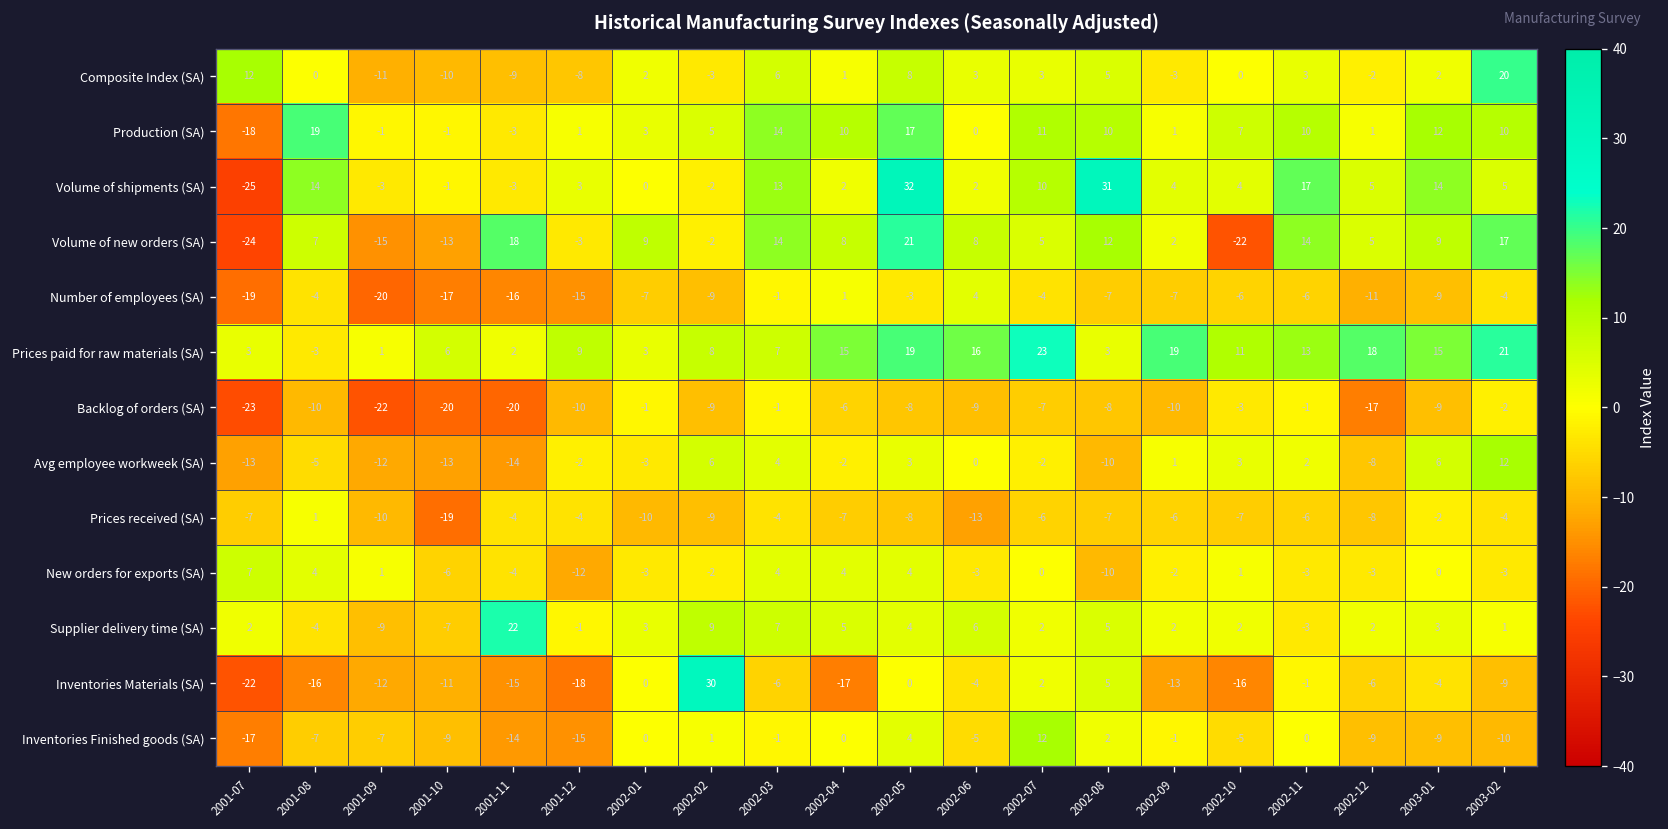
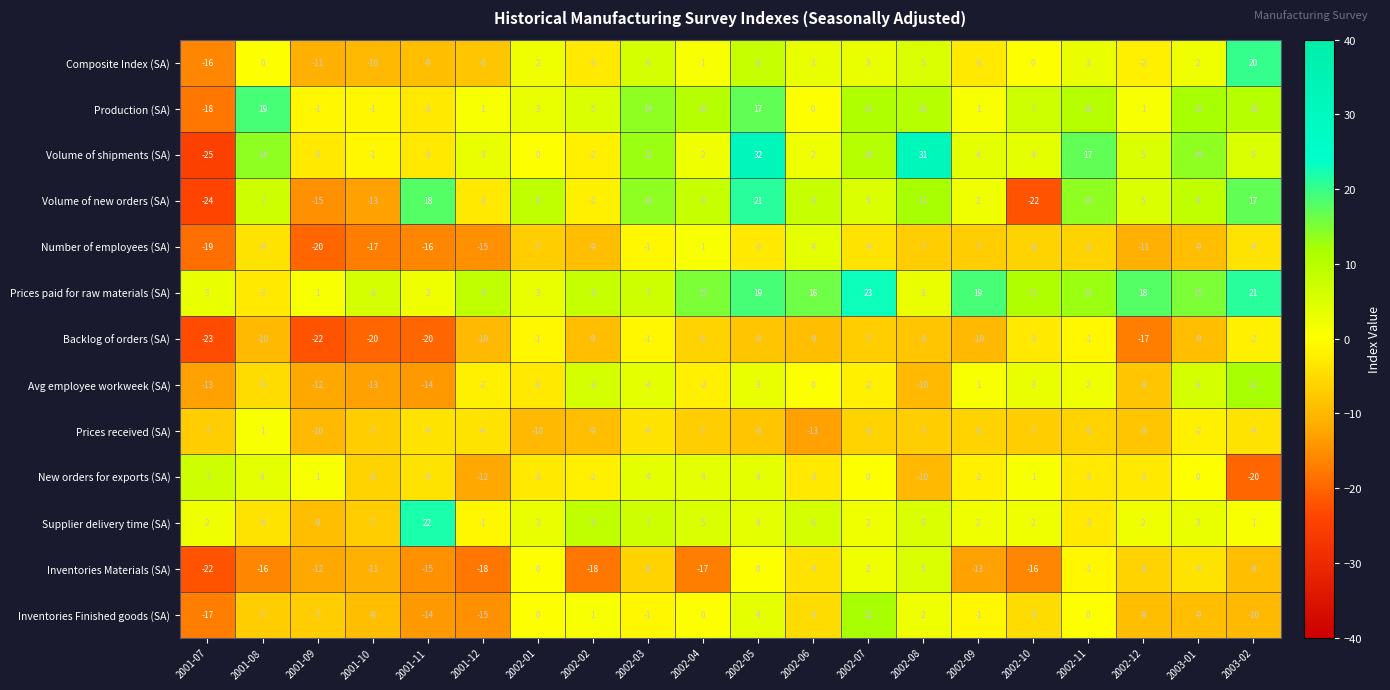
  {
    "Composite Index (SA)": {
-     "2001-07": 12,
+     "2001-07": -16,
      "2001-08": 0,
      "2001-09": -11,
      "2001-10": -10,
      "2001-11": -9,
      "2001-12": -8,
      "2002-01": 2,
      "2002-02": -3,
      "2002-03": 6,
      "2002-04": 1,
      "2002-05": 8,
      "2002-06": 3,
      "2002-07": 3,
      "2002-08": 5,
      "2002-09": -3,
      "2002-10": 0,
      "2002-11": 3,
      "2002-12": -2,
      "2003-01": 2,
      "2003-02": 20
    },
    "Prices received (SA)": {
      "2001-07": -7,
      "2001-08": 1,
      "2001-09": -10,
-     "2001-10": -19,
+     "2001-10": -7,
      "2001-11": -4,
      "2001-12": -4,
      "2002-01": -10,
      "2002-02": -9,
      "2002-03": -4,
      "2002-04": -7,
      "2002-05": -8,
      "2002-06": -13,
      "2002-07": -6,
      "2002-08": -7,
      "2002-09": -6,
      "2002-10": -7,
      "2002-11": -6,
      "2002-12": -8,
      "2003-01": -2,
      "2003-02": -4
    },
    "New orders for exports (SA)": {
      "2001-07": 7,
      "2001-08": 4,
      "2001-09": 1,
      "2001-10": -6,
      "2001-11": -4,
      "2001-12": -12,
      "2002-01": -3,
      "2002-02": -2,
      "2002-03": 4,
      "2002-04": 4,
      "2002-05": 4,
      "2002-06": -3,
      "2002-07": 0,
      "2002-08": -10,
      "2002-09": -2,
      "2002-10": 1,
      "2002-11": -3,
      "2002-12": -3,
      "2003-01": 0,
-     "2003-02": -3
+     "2003-02": -20
    },
    "Inventories Materials (SA)": {
      "2001-07": -22,
      "2001-08": -16,
      "2001-09": -12,
      "2001-10": -11,
      "2001-11": -15,
      "2001-12": -18,
      "2002-01": 0,
-     "2002-02": 30,
+     "2002-02": -18,
      "2002-03": -6,
      "2002-04": -17,
      "2002-05": 0,
      "2002-06": -4,
      "2002-07": 2,
      "2002-08": 5,
      "2002-09": -13,
      "2002-10": -16,
      "2002-11": -1,
      "2002-12": -6,
      "2003-01": -4,
      "2003-02": -9
    }
  }
